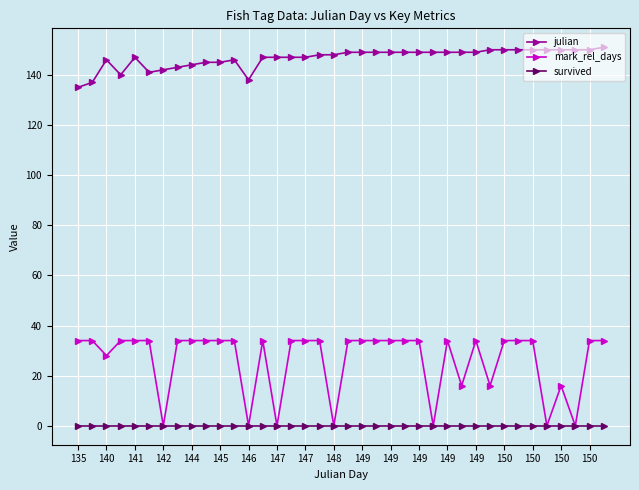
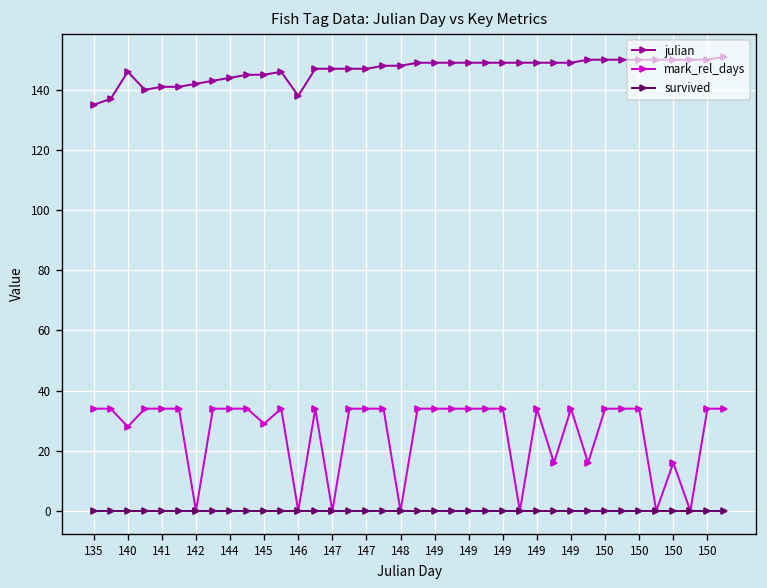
  {
    "julian": {
      "135": 135,
      "140": 146,
-     "141": 147,
+     "141": 141,
      "142": 142,
      "144": 144,
      "145": 145,
      "146": 138,
      "148": 148
    },
    "mark_rel_days": {
      "135": 34,
      "140": 28,
      "141": 34,
      "144": 34,
-     "145": 34
+     "145": 29
    },
    "survived": {
      "135": 0,
      "140": 0,
      "141": 0,
      "144": 0,
      "145": 0
    }
  }
